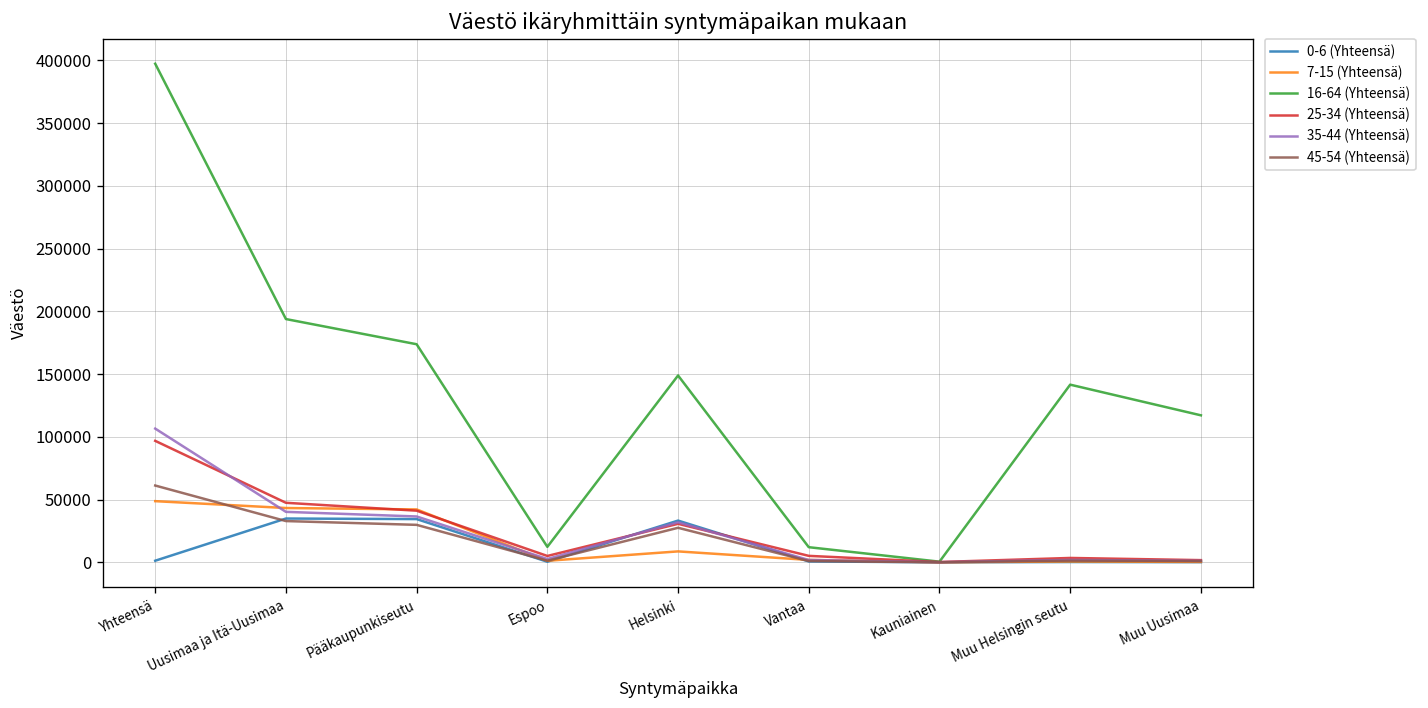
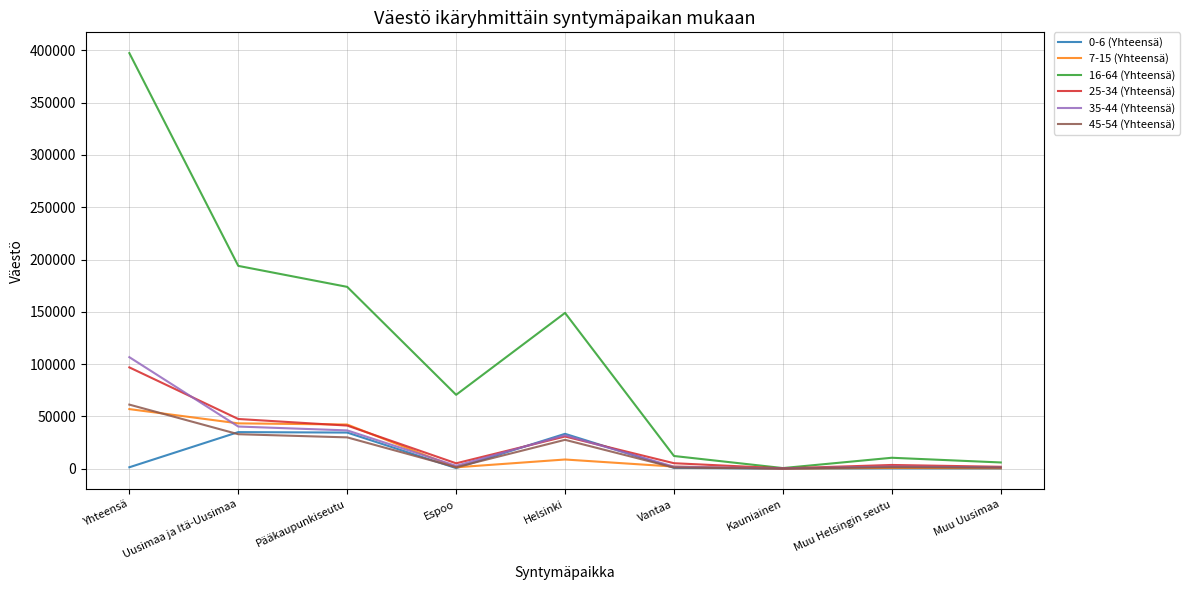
  {
    "0-6 (Yhteensä)": {
      "Yhteensä": 1000
    },
    "7-15 (Yhteensä)": {
-     "Yhteensä": 49000,
+     "Yhteensä": 57000,
      "Uusimaa ja Itä-Uusimaa": 43000,
      "Helsinki": 9000
    },
    "16-64 (Yhteensä)": {
      "Yhteensä": 397000,
      "Uusimaa ja Itä-Uusimaa": 194000,
      "Pääkaupunkiseutu": 174000,
-     "Espoo": 12000,
+     "Espoo": 71000,
      "Helsinki": 149000,
      "Vantaa": 12000,
-     "Muu Helsingin seutu": 142000,
-     "Muu Uusimaa": 117000
+     "Muu Helsingin seutu": 10000,
+     "Muu Uusimaa": 6000
    },
    "25-34 (Yhteensä)": {
      "Yhteensä": 97000,
      "Uusimaa ja Itä-Uusimaa": 47000,
      "Vantaa": 5000
    },
    "35-44 (Yhteensä)": {
      "Yhteensä": 107000,
      "Uusimaa ja Itä-Uusimaa": 40000
    },
    "45-54 (Yhteensä)": {
      "Yhteensä": 61000,
      "Pääkaupunkiseutu": 30000,
      "Helsinki": 28000
    }
  }
